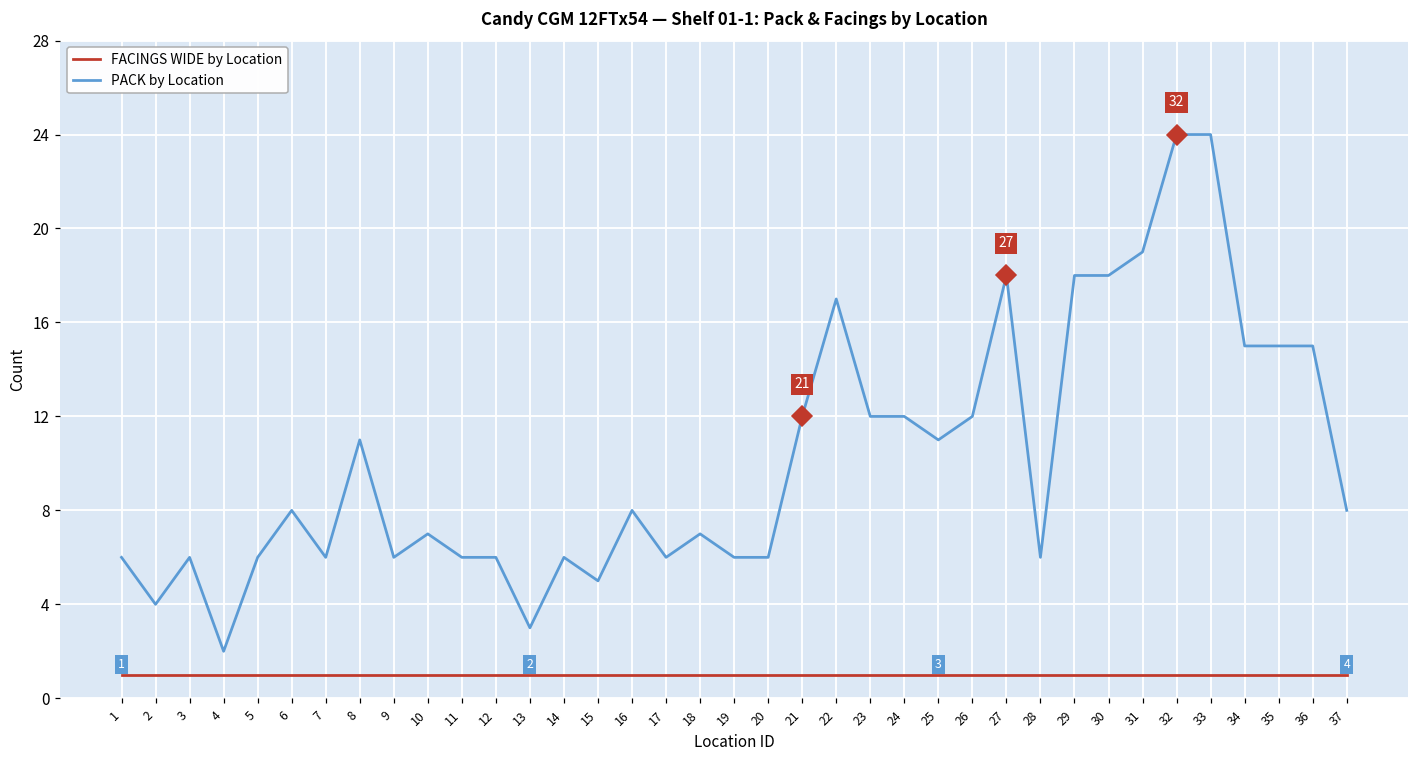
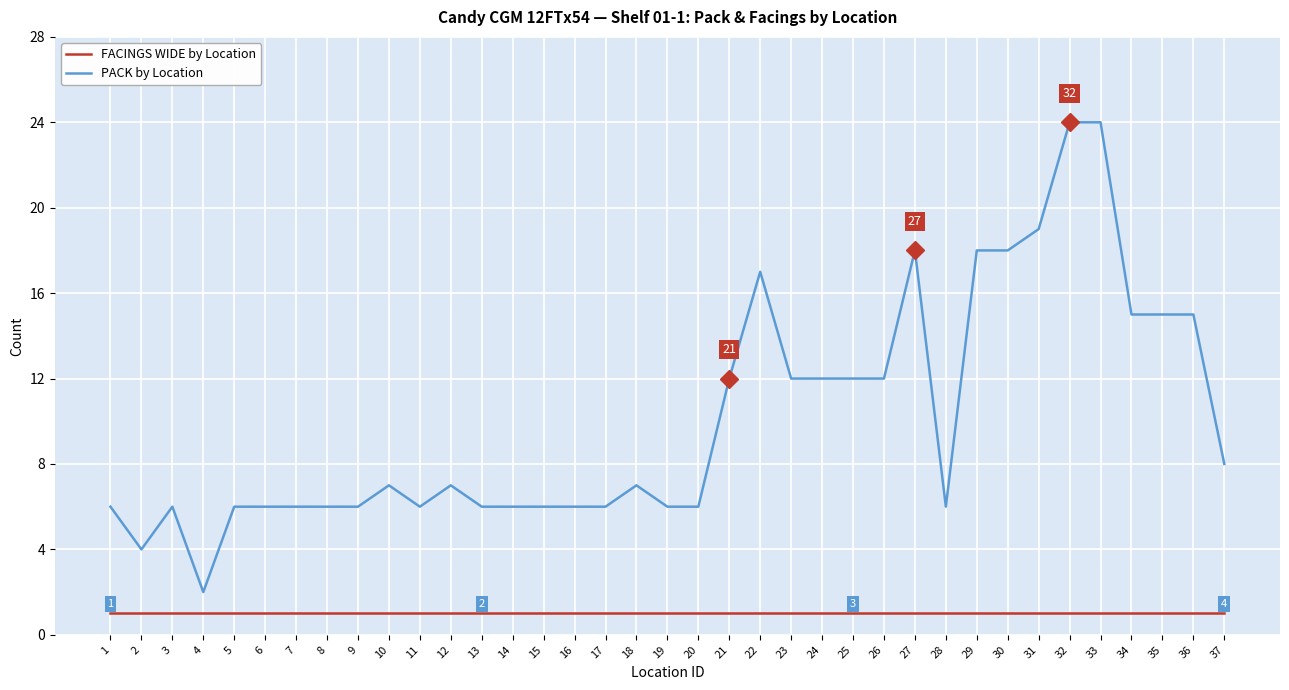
  {
    "PACK by Location": {
      "1": 6,
      "2": 4,
      "3": 6,
      "4": 2,
      "5": 6,
-     "6": 8,
+     "6": 6,
      "7": 6,
-     "8": 11,
+     "8": 6,
      "9": 6,
      "10": 7,
      "11": 6,
-     "12": 6,
-     "13": 3,
+     "12": 7,
+     "13": 6,
      "14": 6,
-     "15": 5,
-     "16": 8,
+     "15": 6,
+     "16": 6,
      "17": 6,
      "18": 7,
      "19": 6,
      "20": 6,
      "22": 17,
      "23": 12,
      "24": 12,
-     "25": 11,
+     "25": 12,
      "26": 12,
      "28": 6,
      "29": 18,
      "30": 18,
      "31": 19,
      "33": 24,
      "34": 15,
      "35": 15,
      "36": 15,
      "37": 8
    }
  }
